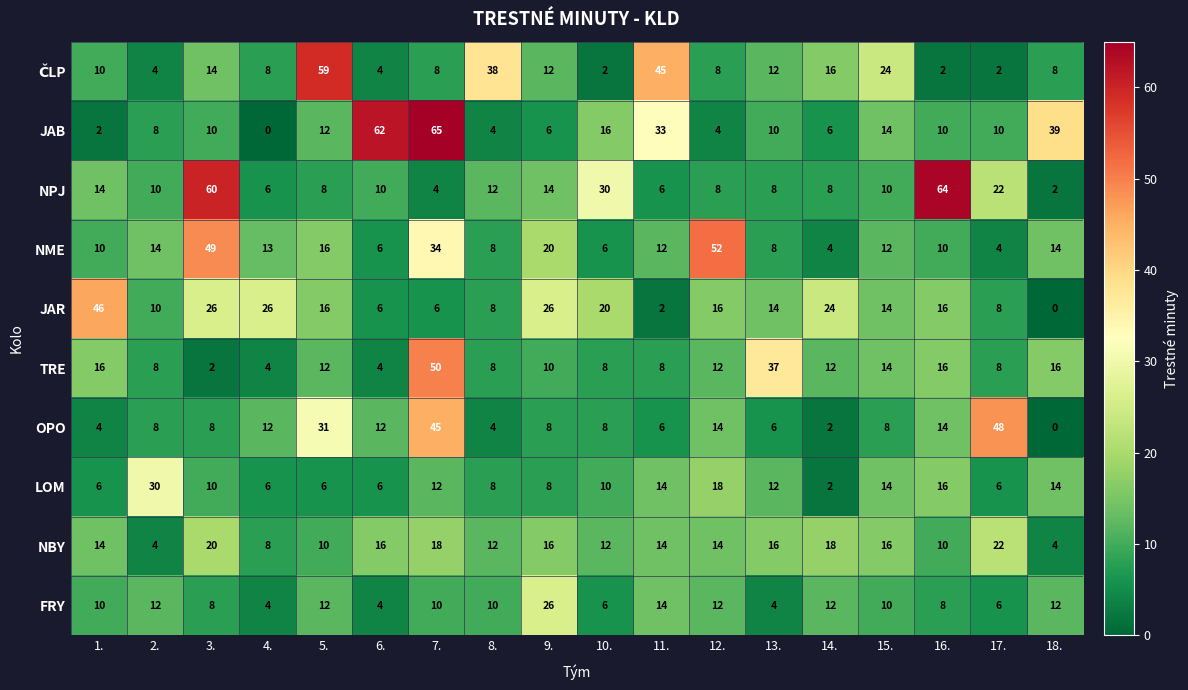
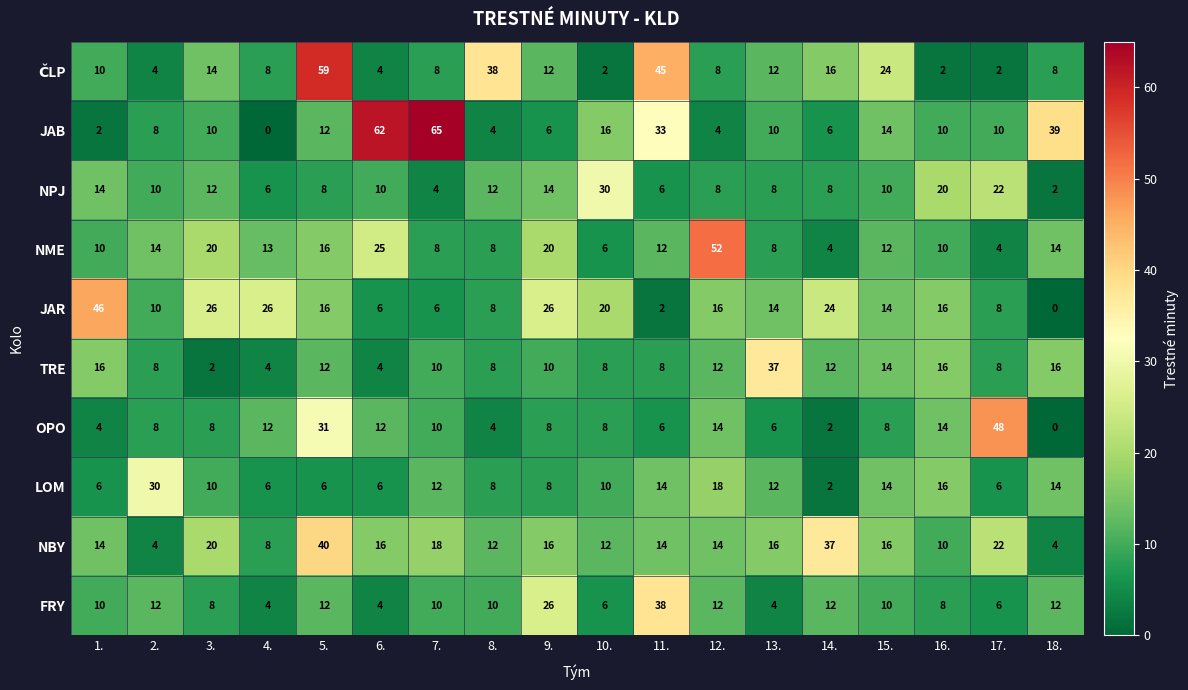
  {
    "ČLP": {
      "1.": 10,
      "2.": 4,
      "3.": 14,
      "4.": 8,
      "5.": 59,
      "6.": 4,
      "7.": 8,
      "8.": 38,
      "9.": 12,
      "10.": 2,
      "11.": 45,
      "12.": 8,
      "13.": 12,
      "14.": 16,
      "15.": 24,
      "16.": 2,
      "17.": 2,
      "18.": 8
    },
    "JAB": {
      "1.": 2,
      "2.": 8,
      "3.": 10,
      "4.": 0,
      "5.": 12,
      "6.": 62,
      "7.": 65,
      "8.": 4,
      "9.": 6,
      "10.": 16,
      "11.": 33,
      "12.": 4,
      "13.": 10,
      "14.": 6,
      "15.": 14,
      "16.": 10,
      "17.": 10,
      "18.": 39
    },
    "NPJ": {
      "1.": 14,
      "2.": 10,
-     "3.": 60,
+     "3.": 12,
      "4.": 6,
      "5.": 8,
      "6.": 10,
      "7.": 4,
      "8.": 12,
      "9.": 14,
      "10.": 30,
      "11.": 6,
      "12.": 8,
      "13.": 8,
      "14.": 8,
      "15.": 10,
-     "16.": 64,
+     "16.": 20,
      "17.": 22,
      "18.": 2
    },
    "NME": {
      "1.": 10,
      "2.": 14,
-     "3.": 49,
+     "3.": 20,
      "4.": 13,
      "5.": 16,
-     "6.": 6,
-     "7.": 34,
+     "6.": 25,
+     "7.": 8,
      "8.": 8,
      "9.": 20,
      "10.": 6,
      "11.": 12,
      "12.": 52,
      "13.": 8,
      "14.": 4,
      "15.": 12,
      "16.": 10,
      "17.": 4,
      "18.": 14
    },
    "JAR": {
      "1.": 46,
      "2.": 10,
      "3.": 26,
      "4.": 26,
      "5.": 16,
      "6.": 6,
      "7.": 6,
      "8.": 8,
      "9.": 26,
      "10.": 20,
      "11.": 2,
      "12.": 16,
      "13.": 14,
      "14.": 24,
      "15.": 14,
      "16.": 16,
      "17.": 8,
      "18.": 0
    },
    "TRE": {
      "1.": 16,
      "2.": 8,
      "3.": 2,
      "4.": 4,
      "5.": 12,
      "6.": 4,
-     "7.": 50,
+     "7.": 10,
      "8.": 8,
      "9.": 10,
      "10.": 8,
      "11.": 8,
      "12.": 12,
      "13.": 37,
      "14.": 12,
      "15.": 14,
      "16.": 16,
      "17.": 8,
      "18.": 16
    },
    "OPO": {
      "1.": 4,
      "2.": 8,
      "3.": 8,
      "4.": 12,
      "5.": 31,
      "6.": 12,
-     "7.": 45,
+     "7.": 10,
      "8.": 4,
      "9.": 8,
      "10.": 8,
      "11.": 6,
      "12.": 14,
      "13.": 6,
      "14.": 2,
      "15.": 8,
      "16.": 14,
      "17.": 48,
      "18.": 0
    },
    "LOM": {
      "1.": 6,
      "2.": 30,
      "3.": 10,
      "4.": 6,
      "5.": 6,
      "6.": 6,
      "7.": 12,
      "8.": 8,
      "9.": 8,
      "10.": 10,
      "11.": 14,
      "12.": 18,
      "13.": 12,
      "14.": 2,
      "15.": 14,
      "16.": 16,
      "17.": 6,
      "18.": 14
    },
    "NBY": {
      "1.": 14,
      "2.": 4,
      "3.": 20,
      "4.": 8,
-     "5.": 10,
+     "5.": 40,
      "6.": 16,
      "7.": 18,
      "8.": 12,
      "9.": 16,
      "10.": 12,
      "11.": 14,
      "12.": 14,
      "13.": 16,
-     "14.": 18,
+     "14.": 37,
      "15.": 16,
      "16.": 10,
      "17.": 22,
      "18.": 4
    },
    "FRY": {
      "1.": 10,
      "2.": 12,
      "3.": 8,
      "4.": 4,
      "5.": 12,
      "6.": 4,
      "7.": 10,
      "8.": 10,
      "9.": 26,
      "10.": 6,
-     "11.": 14,
+     "11.": 38,
      "12.": 12,
      "13.": 4,
      "14.": 12,
      "15.": 10,
      "16.": 8,
      "17.": 6,
      "18.": 12
    }
  }
